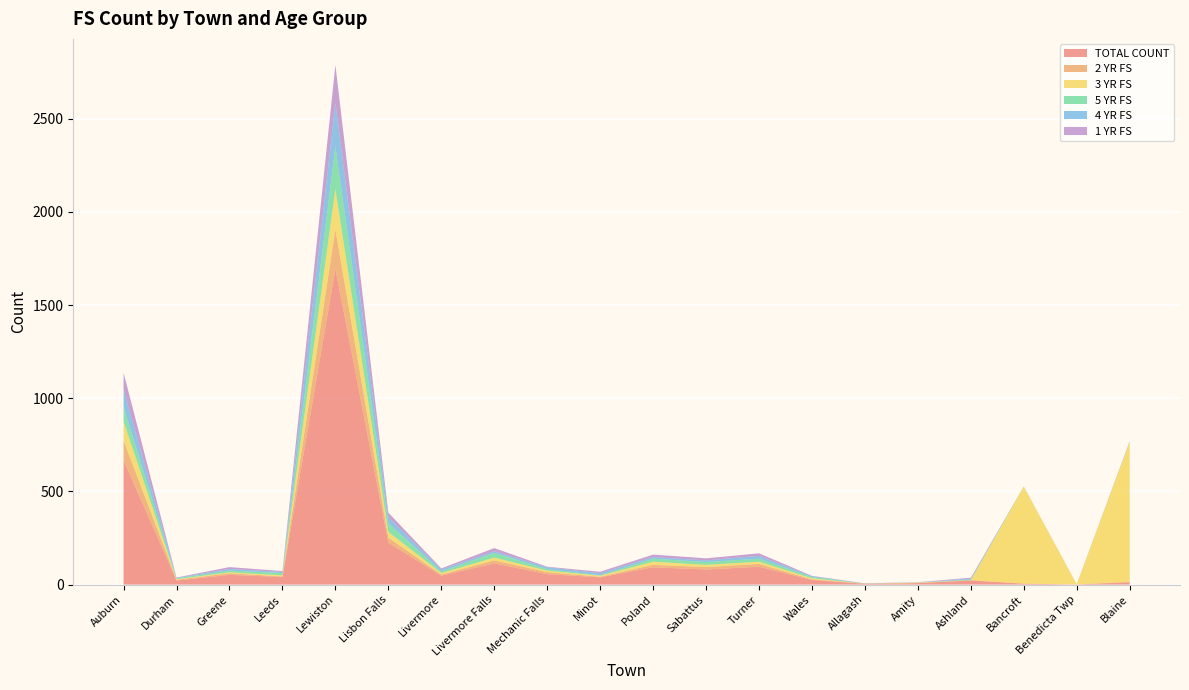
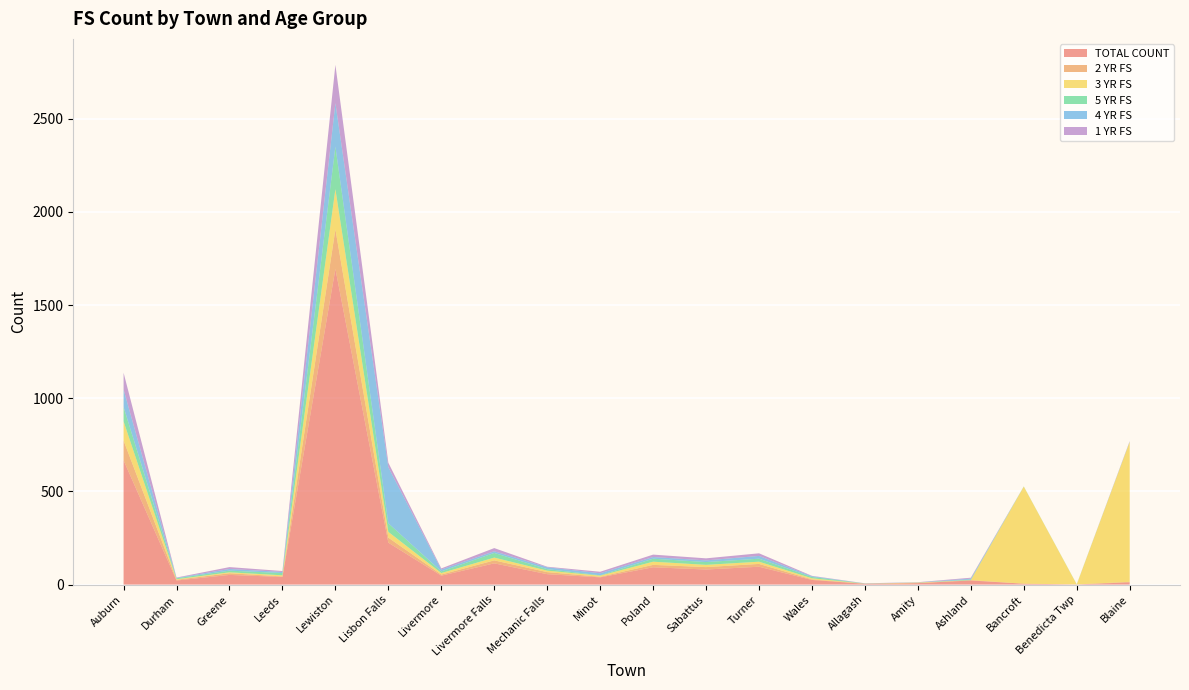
  {
    "3 YR FS": {
      "Auburn": 100,
      "Lewiston": 220,
      "Lisbon Falls": 30,
      "Livermore Falls": 20,
      "Poland": 20
    },
    "5 YR FS": {
      "Auburn": 80,
      "Lewiston": 230,
      "Lisbon Falls": 50,
      "Turner": 20
    },
    "4 YR FS": {
      "Auburn": 90,
      "Lewiston": 230,
-     "Lisbon Falls": 30,
+     "Lisbon Falls": 300,
      "Turner": 20
    },
    "1 YR FS": {
      "Auburn": 90,
      "Lewiston": 210,
      "Lisbon Falls": 20,
      "Livermore Falls": 20,
      "Turner": 10
    }
  }
